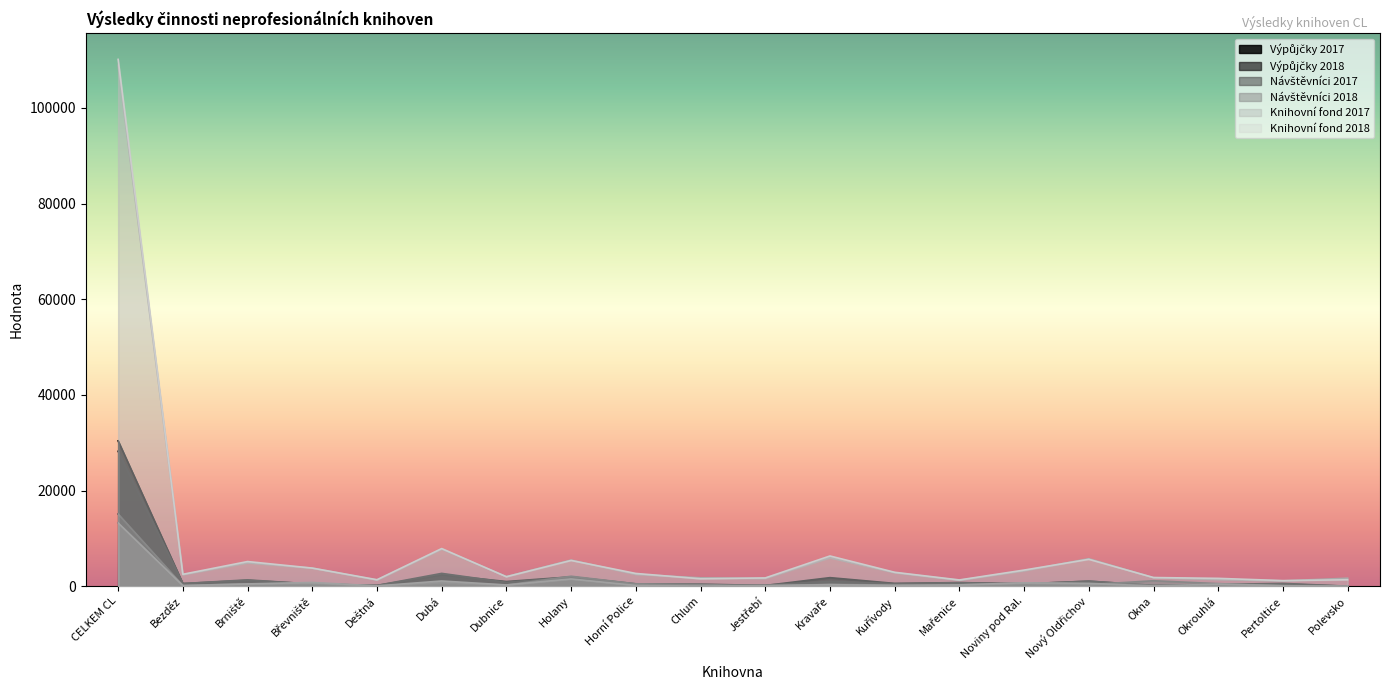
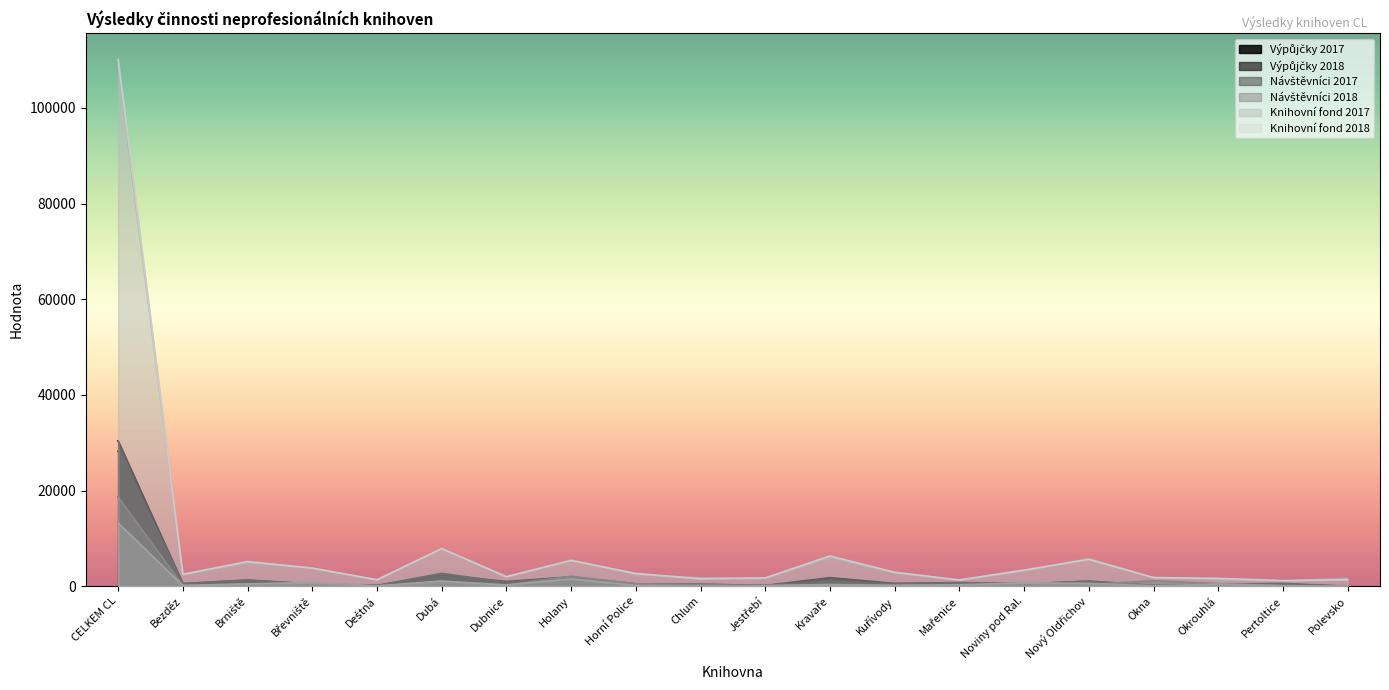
  {
    "Návštěvníci 2017": {
-     "CELKEM CL": 15000,
+     "CELKEM CL": 19000,
      "Okna": 1000
    }
  }
